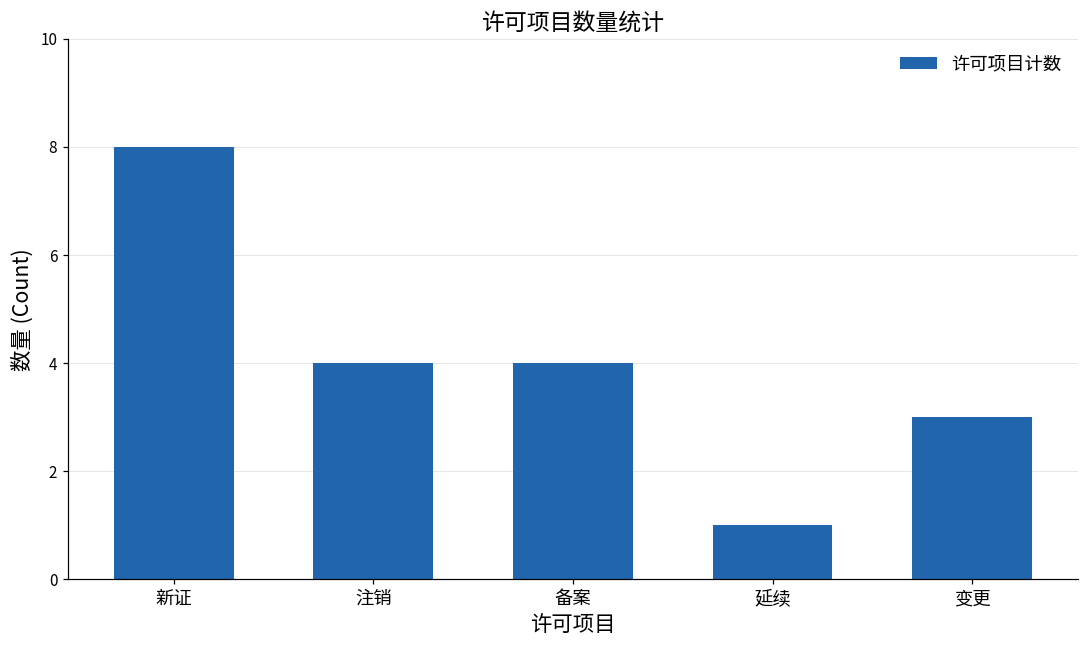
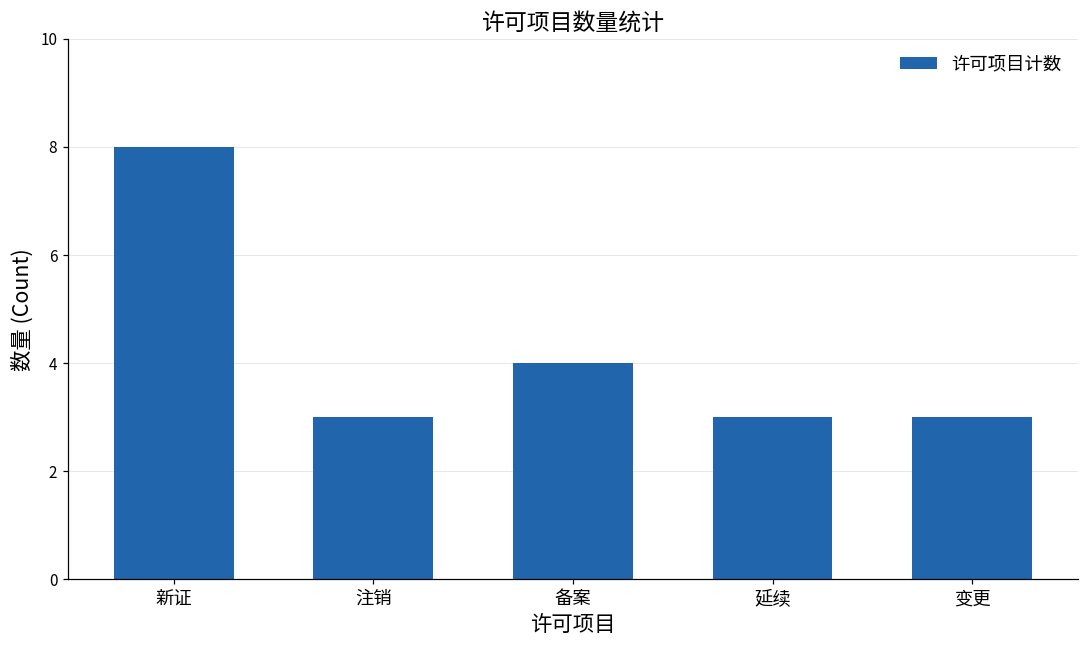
  {
    "新证": 8,
-   "注销": 4,
+   "注销": 3,
    "备案": 4,
-   "延续": 1,
+   "延续": 3,
    "变更": 3
  }
